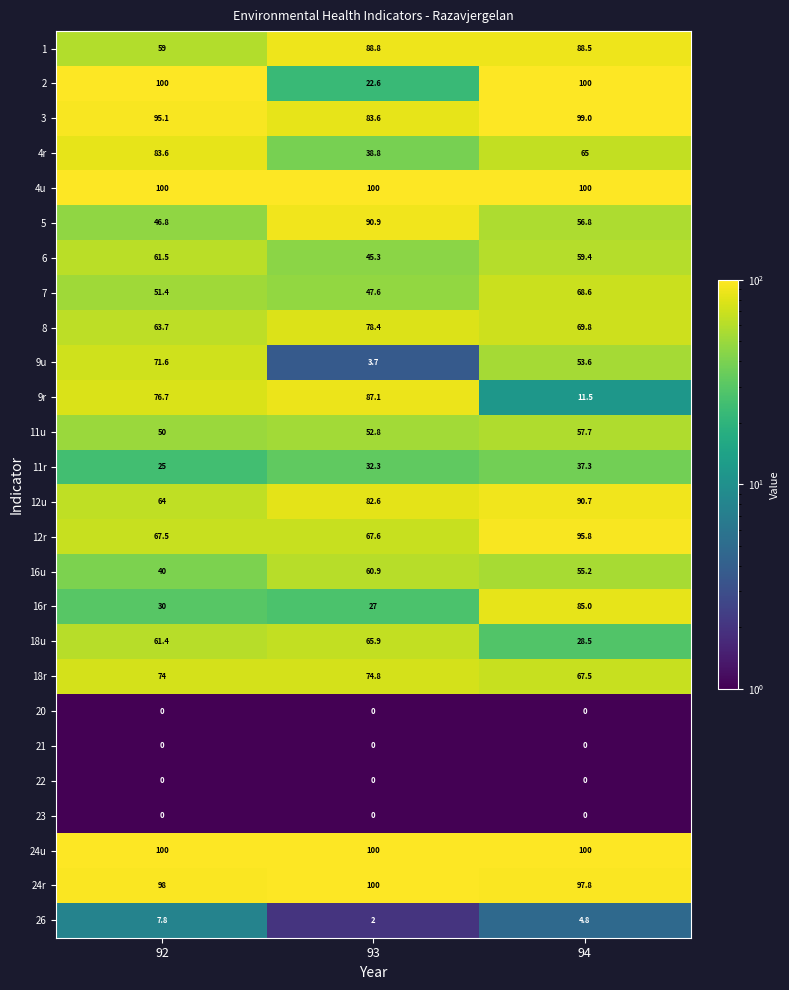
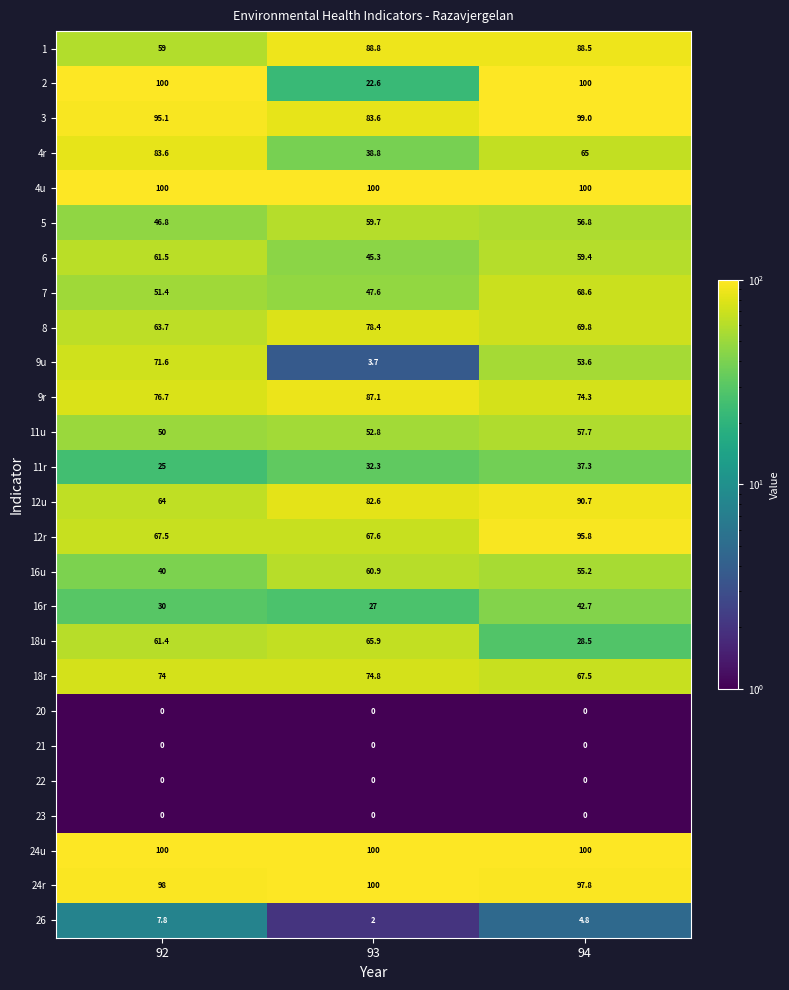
  {
    "1": {
      "92": 59,
      "93": 88.8,
      "94": 88.5
    },
    "2": {
      "92": 100,
      "93": 22.6,
      "94": 100
    },
    "3": {
      "92": 95.1,
      "93": 83.6,
      "94": 99.0
    },
    "4r": {
      "92": 83.6,
      "93": 38.8,
      "94": 65
    },
    "4u": {
      "92": 100,
      "93": 100,
      "94": 100
    },
    "5": {
      "92": 46.8,
-     "93": 90.9,
+     "93": 59.7,
      "94": 56.8
    },
    "6": {
      "92": 61.5,
      "93": 45.3,
      "94": 59.4
    },
    "7": {
      "92": 51.4,
      "93": 47.6,
      "94": 68.6
    },
    "8": {
      "92": 63.7,
      "93": 78.4,
      "94": 69.8
    },
    "9u": {
      "92": 71.6,
      "93": 3.7,
      "94": 53.6
    },
    "9r": {
      "92": 76.7,
      "93": 87.1,
-     "94": 11.5
+     "94": 74.3
    },
    "11u": {
      "92": 50,
      "93": 52.8,
      "94": 57.7
    },
    "11r": {
      "92": 25,
      "93": 32.3,
      "94": 37.3
    },
    "12u": {
      "92": 64,
      "93": 82.6,
      "94": 90.7
    },
    "12r": {
      "92": 67.5,
      "93": 67.6,
      "94": 95.8
    },
    "16u": {
      "92": 40,
      "93": 60.9,
      "94": 55.2
    },
    "16r": {
      "92": 30,
      "93": 27,
-     "94": 85.0
+     "94": 42.7
    },
    "18u": {
      "92": 61.4,
      "93": 65.9,
      "94": 28.5
    },
    "18r": {
      "92": 74,
      "93": 74.8,
      "94": 67.5
    },
    "20": {
      "92": 0,
      "93": 0,
      "94": 0
    },
    "21": {
      "92": 0,
      "93": 0,
      "94": 0
    },
    "22": {
      "92": 0,
      "93": 0,
      "94": 0
    },
    "23": {
      "92": 0,
      "93": 0,
      "94": 0
    },
    "24u": {
      "92": 100,
      "93": 100,
      "94": 100
    },
    "24r": {
      "92": 98,
      "93": 100,
      "94": 97.8
    },
    "26": {
      "92": 7.8,
      "93": 2,
      "94": 4.8
    }
  }
